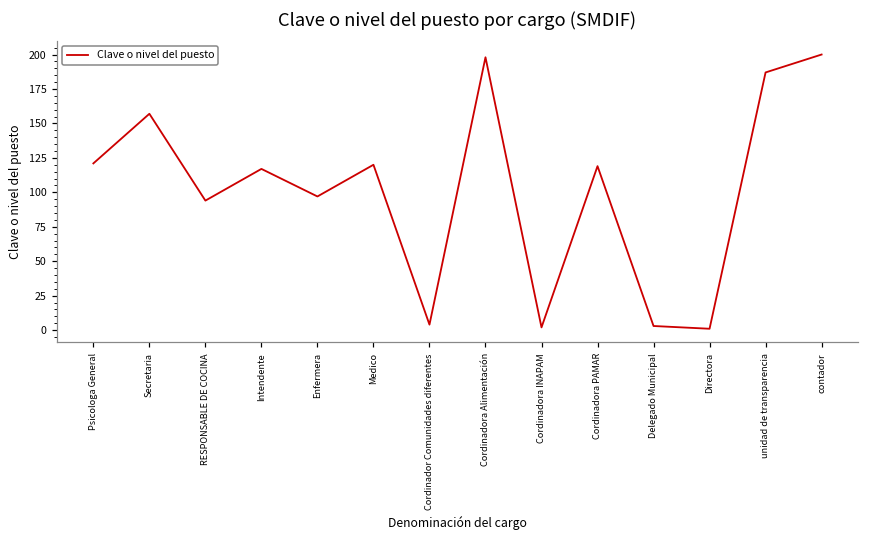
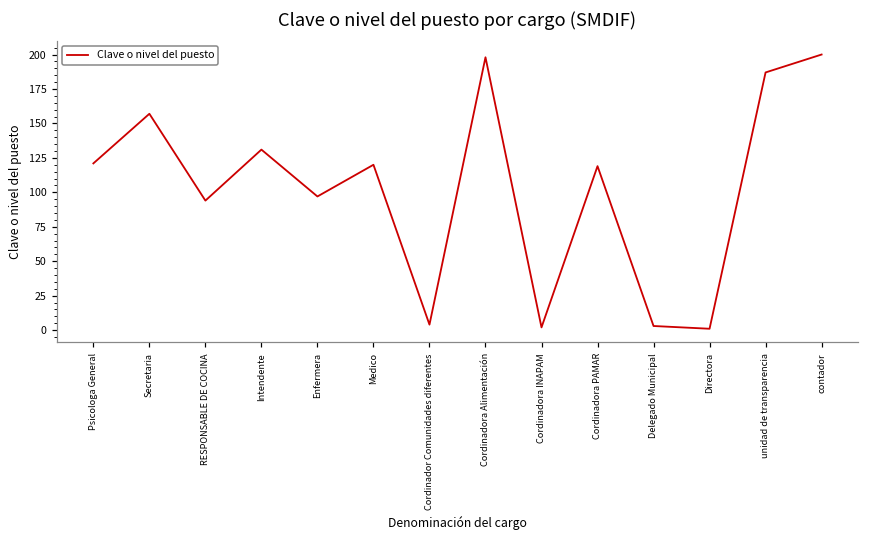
  {
    "Psicologa General": 121,
    "Secretaria": 157,
    "RESPONSABLE DE COCINA": 94,
-   "Intendente": 117,
+   "Intendente": 131,
    "Enfermera": 97,
    "Medico": 120,
    "Cordinador Comunidades diferentes": 4,
    "Cordinadora Alimentación": 198,
    "Cordinadora INAPAM": 2,
    "Cordinadora PAMAR": 119,
    "Delegado Municipal": 3,
    "Directora": 1,
    "unidad de transparencia": 187,
    "contador": 200
  }
